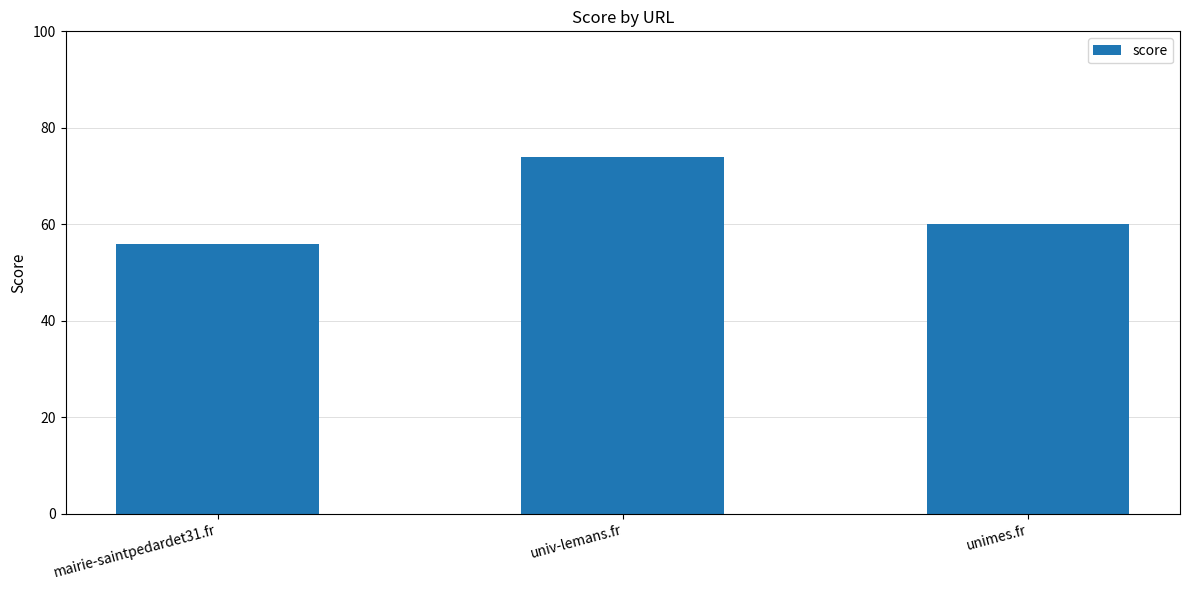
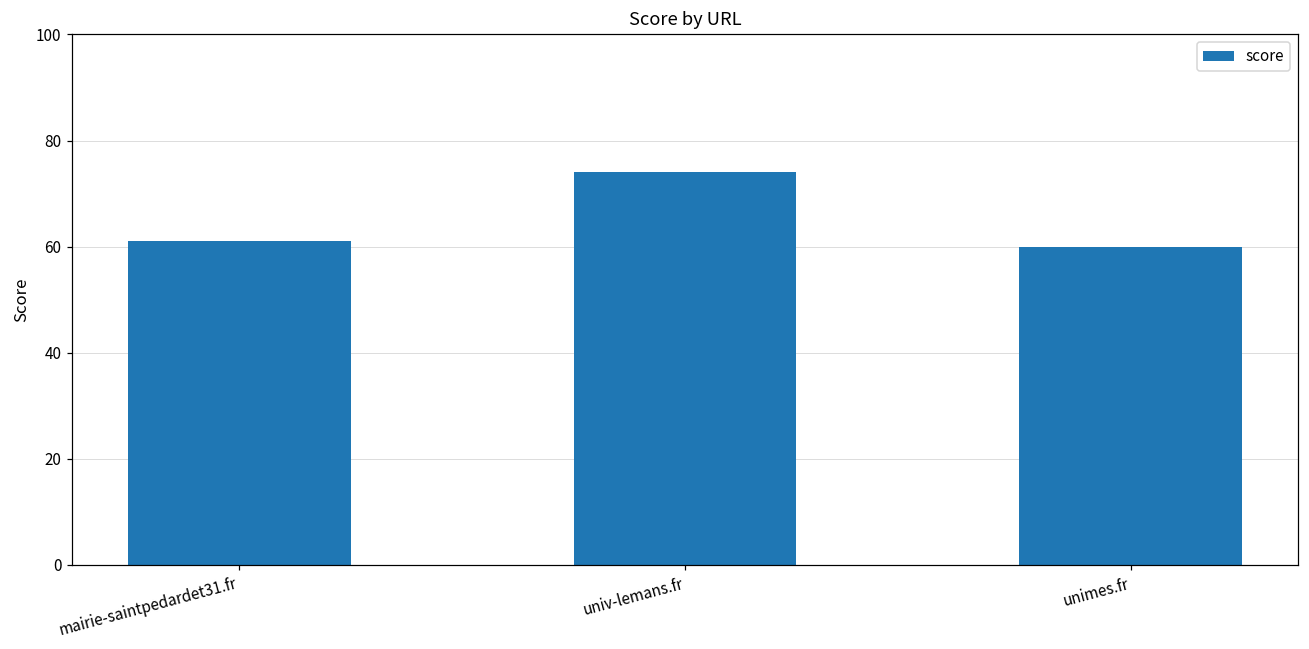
  {
-   "mairie-saintpedardet31.fr": 56,
+   "mairie-saintpedardet31.fr": 61,
    "univ-lemans.fr": 74,
    "unimes.fr": 60
  }
